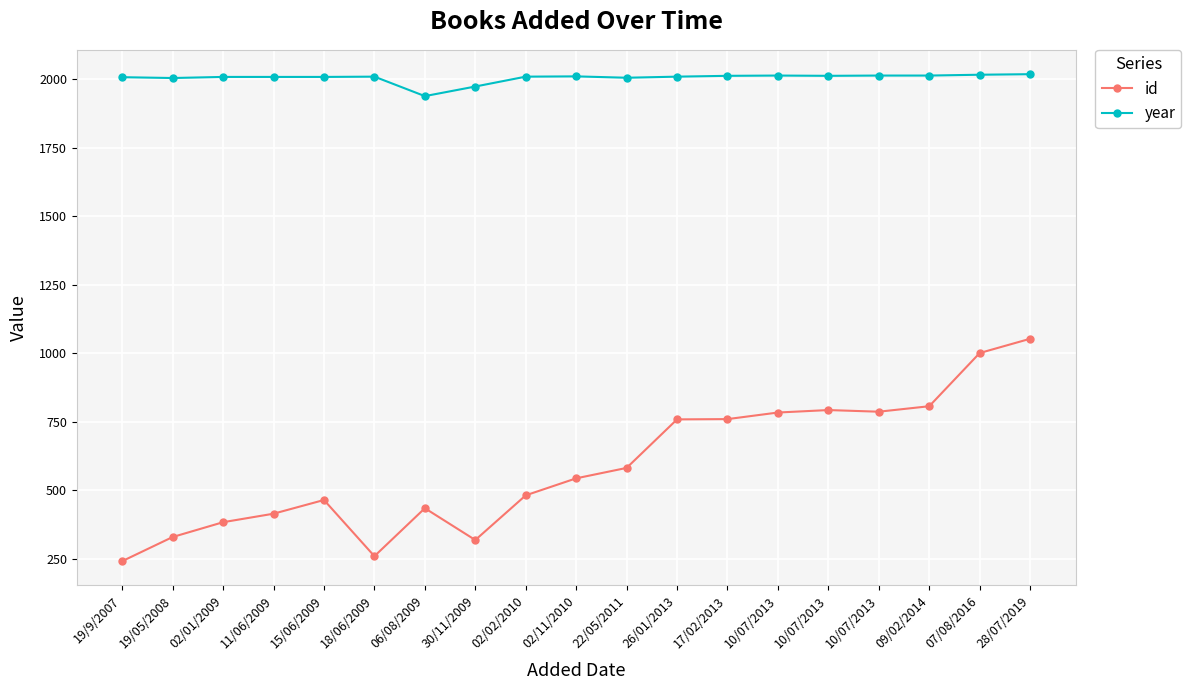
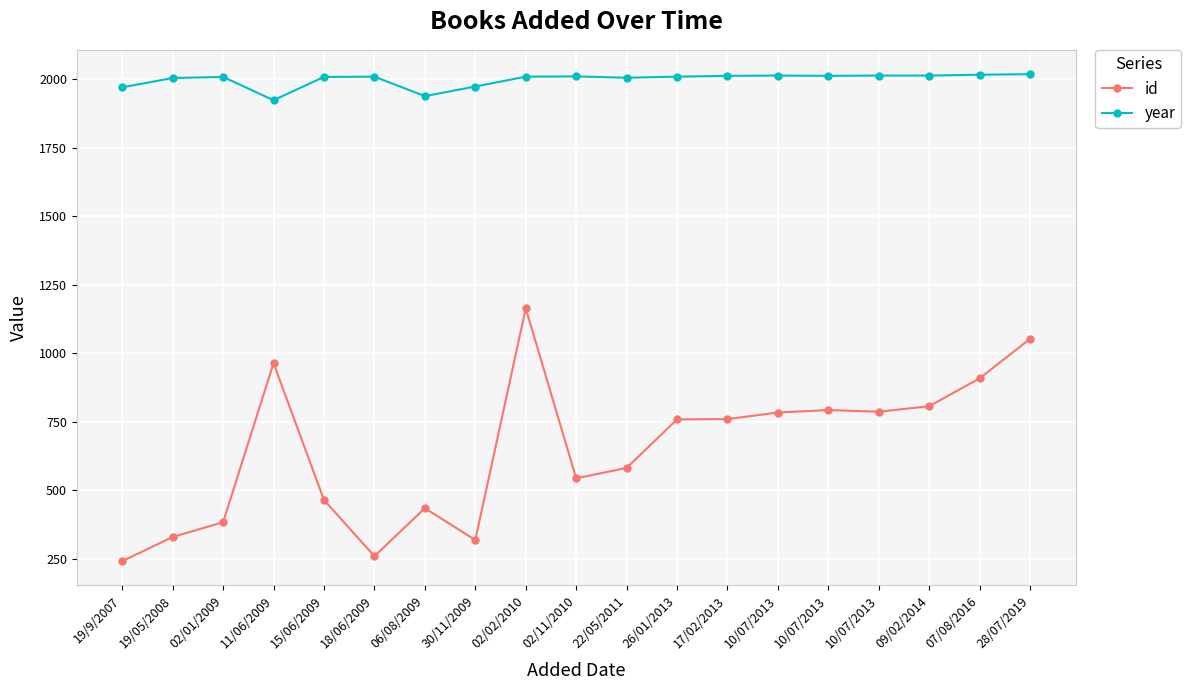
  {
    "id": {
      "19/9/2007": 240,
      "19/05/2008": 330,
      "02/01/2009": 380,
-     "11/06/2009": 420,
+     "11/06/2009": 960,
      "15/06/2009": 470,
      "18/06/2009": 260,
      "06/08/2009": 440,
      "30/11/2009": 320,
-     "02/02/2010": 480,
+     "02/02/2010": 1160,
      "02/11/2010": 540,
      "22/05/2011": 580,
      "26/01/2013": 760,
      "17/02/2013": 760,
      "09/02/2014": 810,
-     "07/08/2016": 1000,
+     "07/08/2016": 910,
      "28/07/2019": 1050
    },
    "year": {
-     "19/9/2007": 2010,
+     "19/9/2007": 1970,
      "19/05/2008": 2000,
      "02/01/2009": 2010,
-     "11/06/2009": 2010,
+     "11/06/2009": 1920,
      "15/06/2009": 2010,
      "18/06/2009": 2010,
      "06/08/2009": 1940,
      "30/11/2009": 1970,
      "02/02/2010": 2010,
      "02/11/2010": 2010,
      "22/05/2011": 2010,
      "26/01/2013": 2010,
      "17/02/2013": 2010,
      "09/02/2014": 2010,
      "07/08/2016": 2020,
      "28/07/2019": 2020
    }
  }
